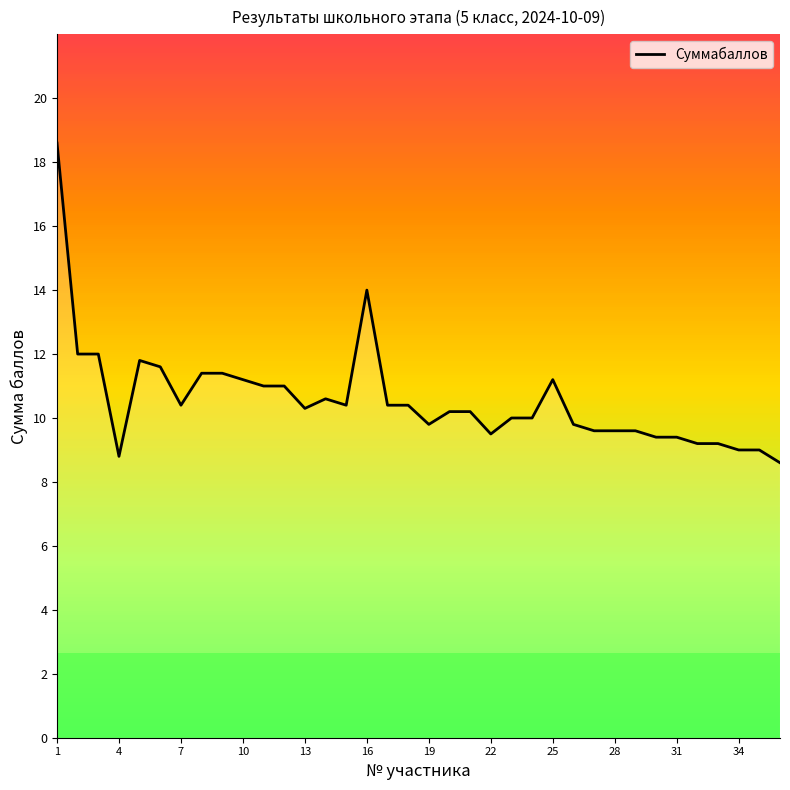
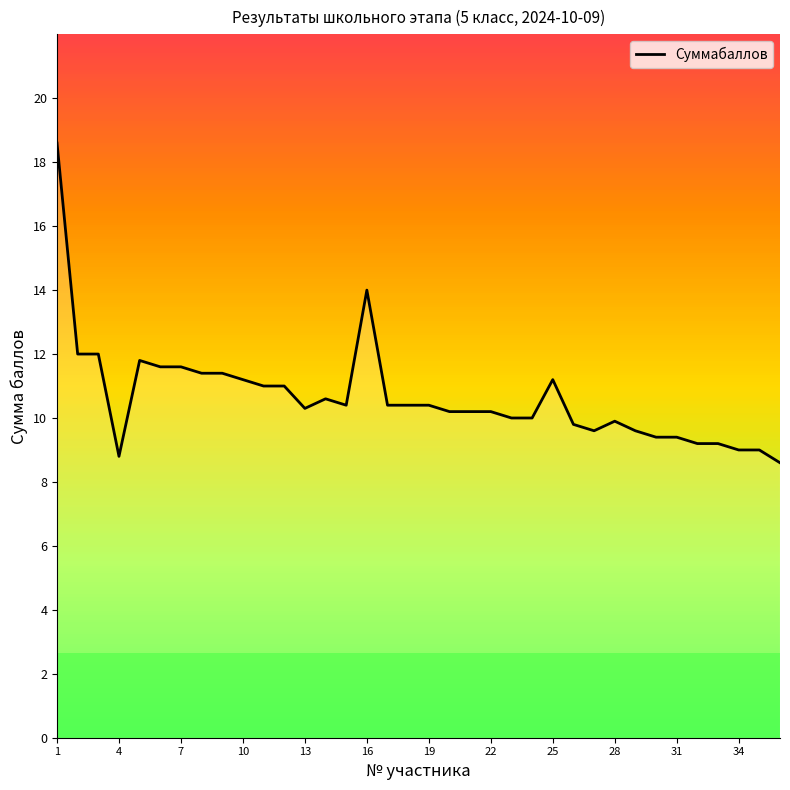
  {
    "1": 18.6,
    "4": 8.8,
-   "7": 10.4,
+   "7": 11.6,
    "10": 11.2,
    "13": 10.3,
    "16": 14.0,
-   "19": 9.8,
-   "22": 9.5,
+   "19": 10.4,
+   "22": 10.2,
    "25": 11.2,
-   "28": 9.6,
+   "28": 9.9,
    "31": 9.4,
    "34": 9.0
  }
